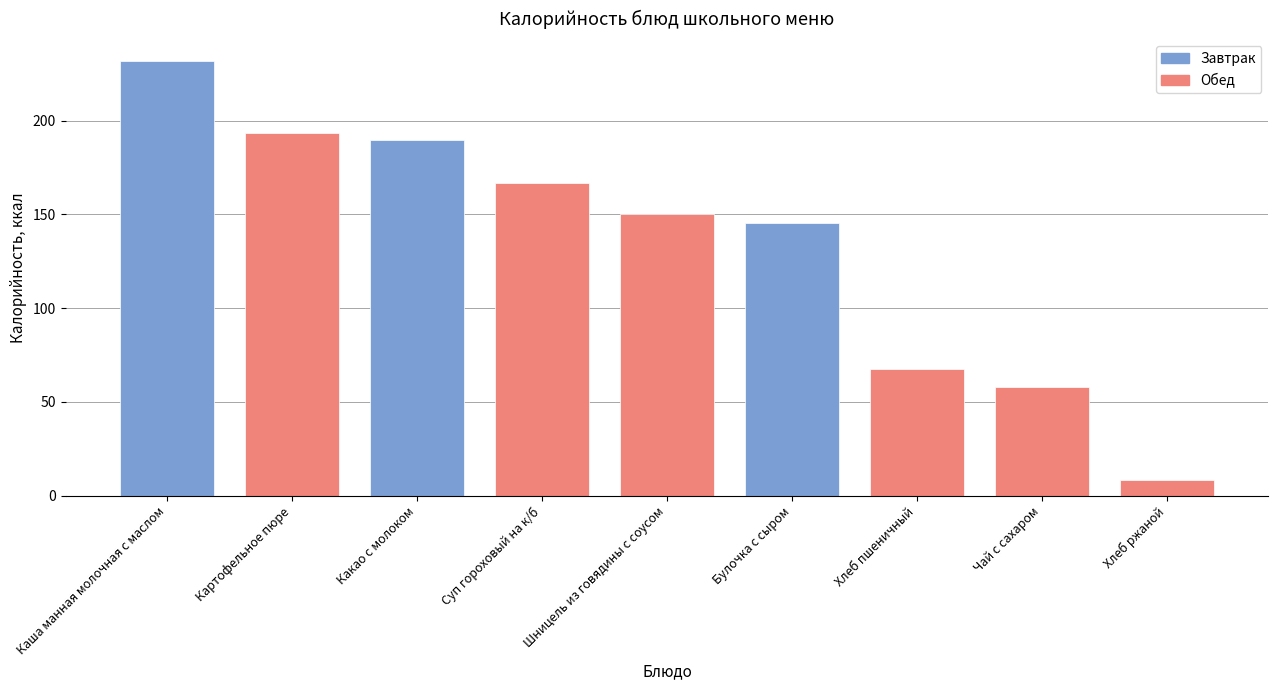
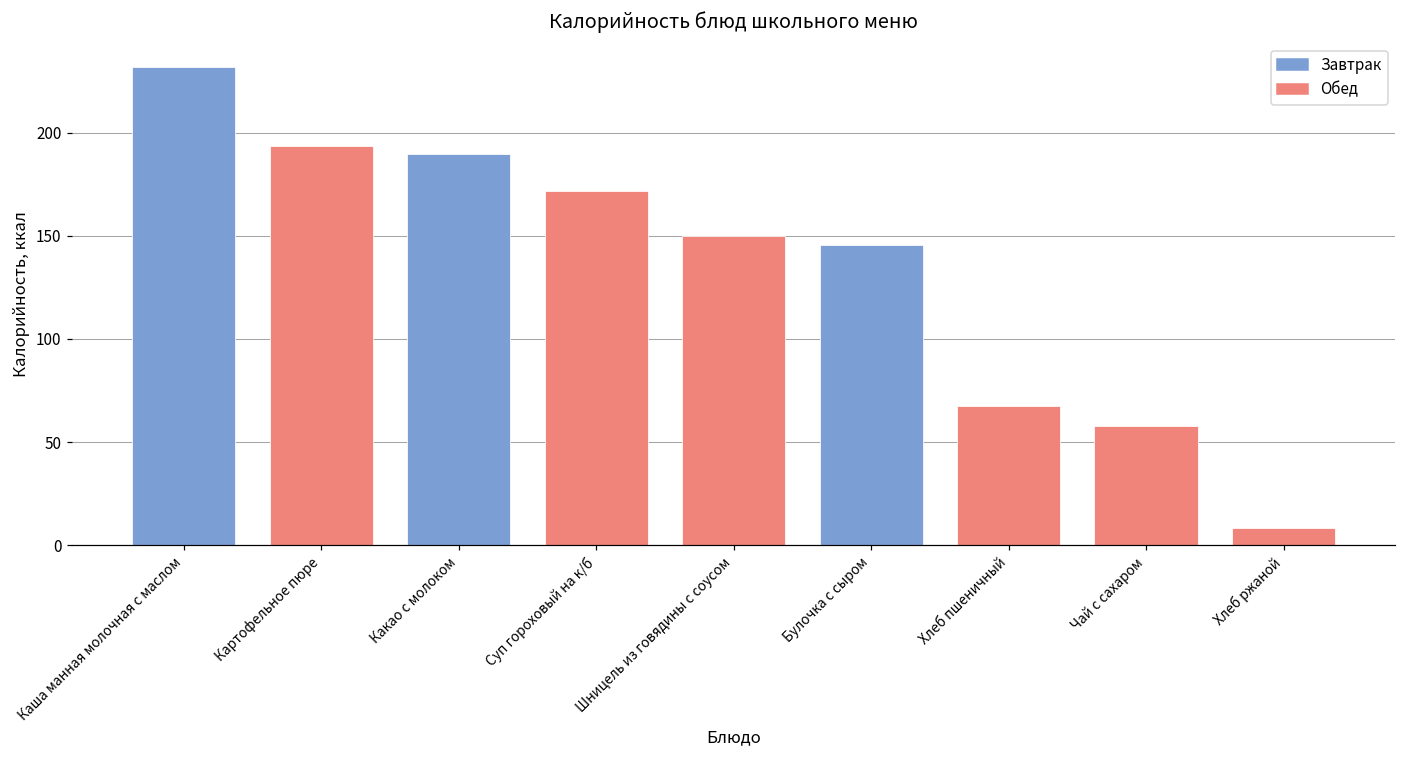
  {
    "Каша манная молочная с маслом": 232,
    "Картофельное пюре": 194,
    "Какао с молоком": 190,
-   "Суп гороховый на к/б": 167,
+   "Суп гороховый на к/б": 172,
    "Шницель из говядины с соусом": 150,
    "Булочка с сыром": 146,
    "Хлеб пшеничный": 68,
    "Чай с сахаром": 58,
    "Хлеб ржаной": 8
  }
